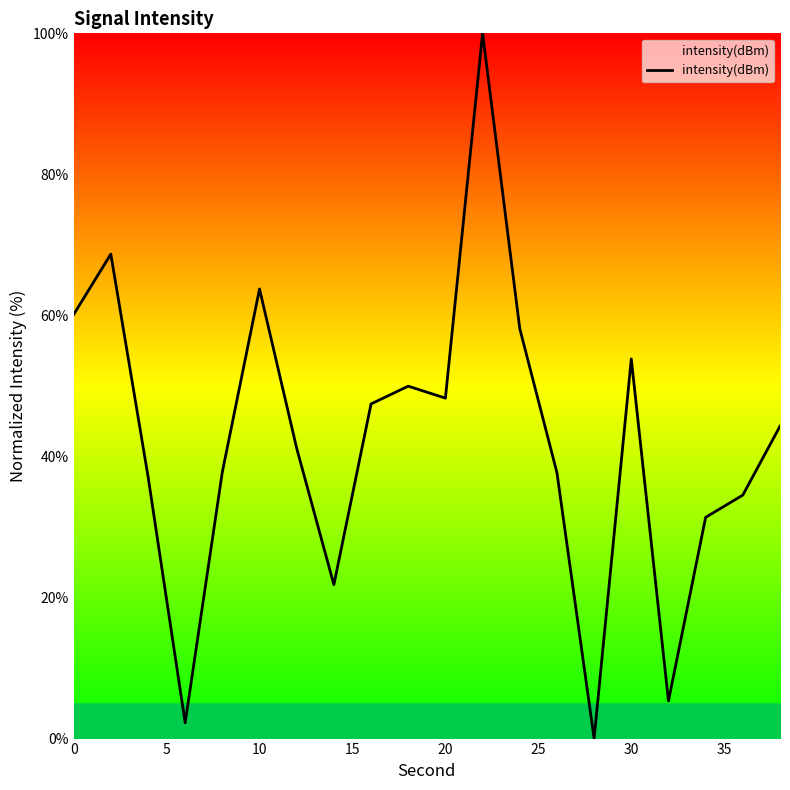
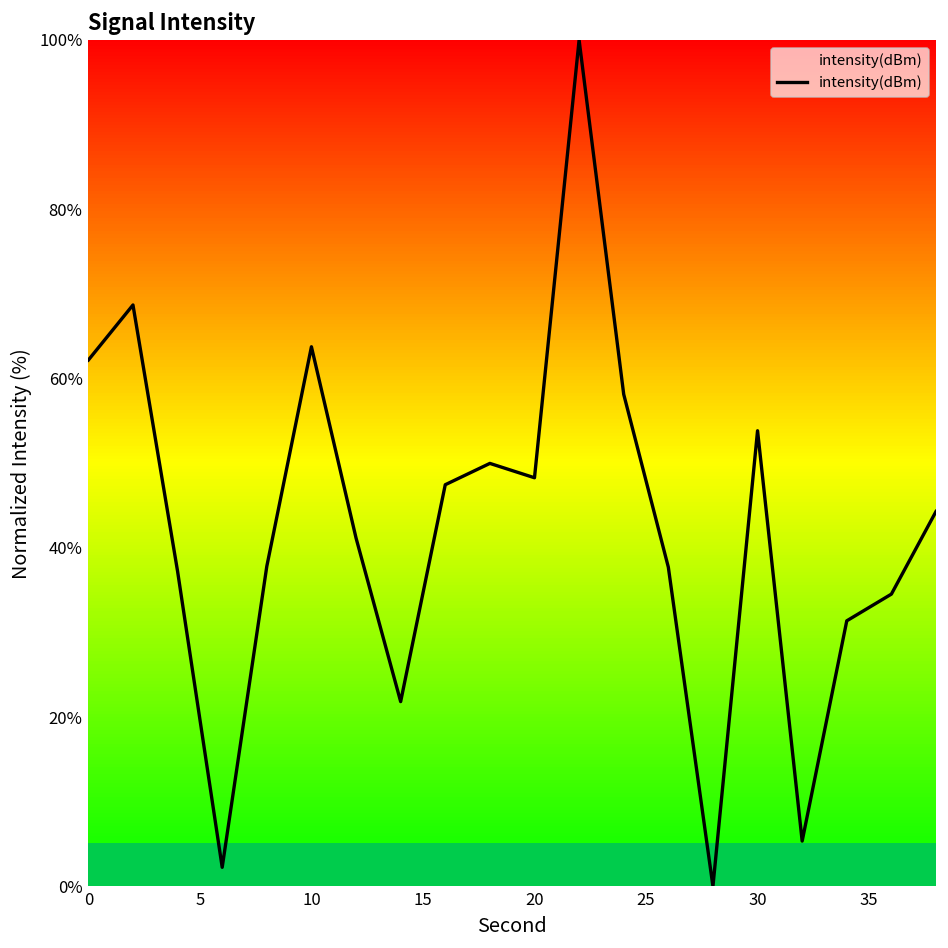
  {
-   "0": "60%",
+   "0": "62%",
    "10": "64%",
    "20": "48%",
    "30": "54%"
  }
